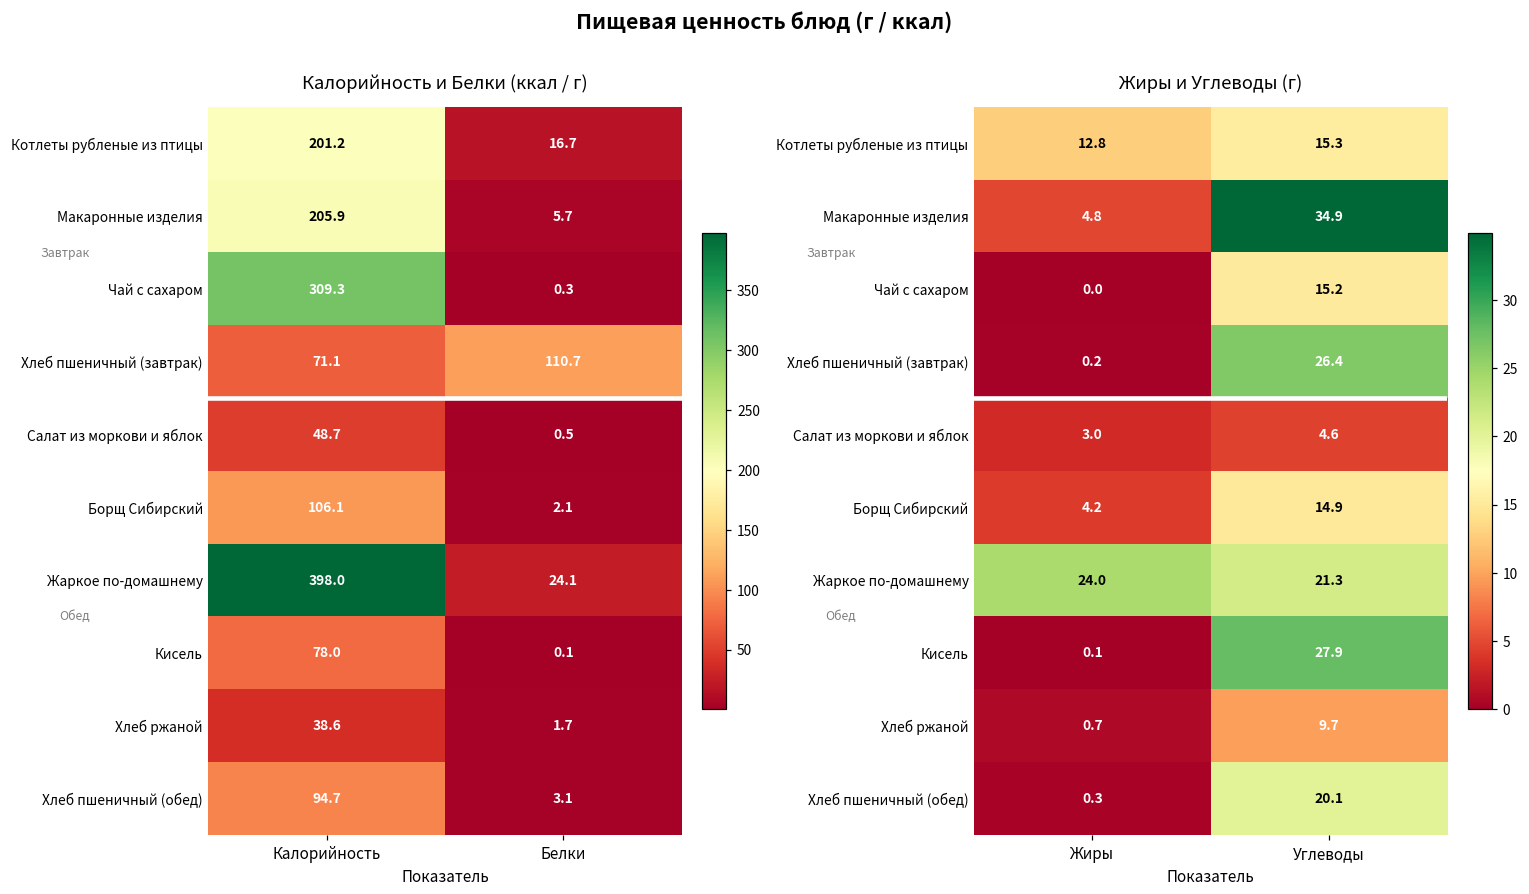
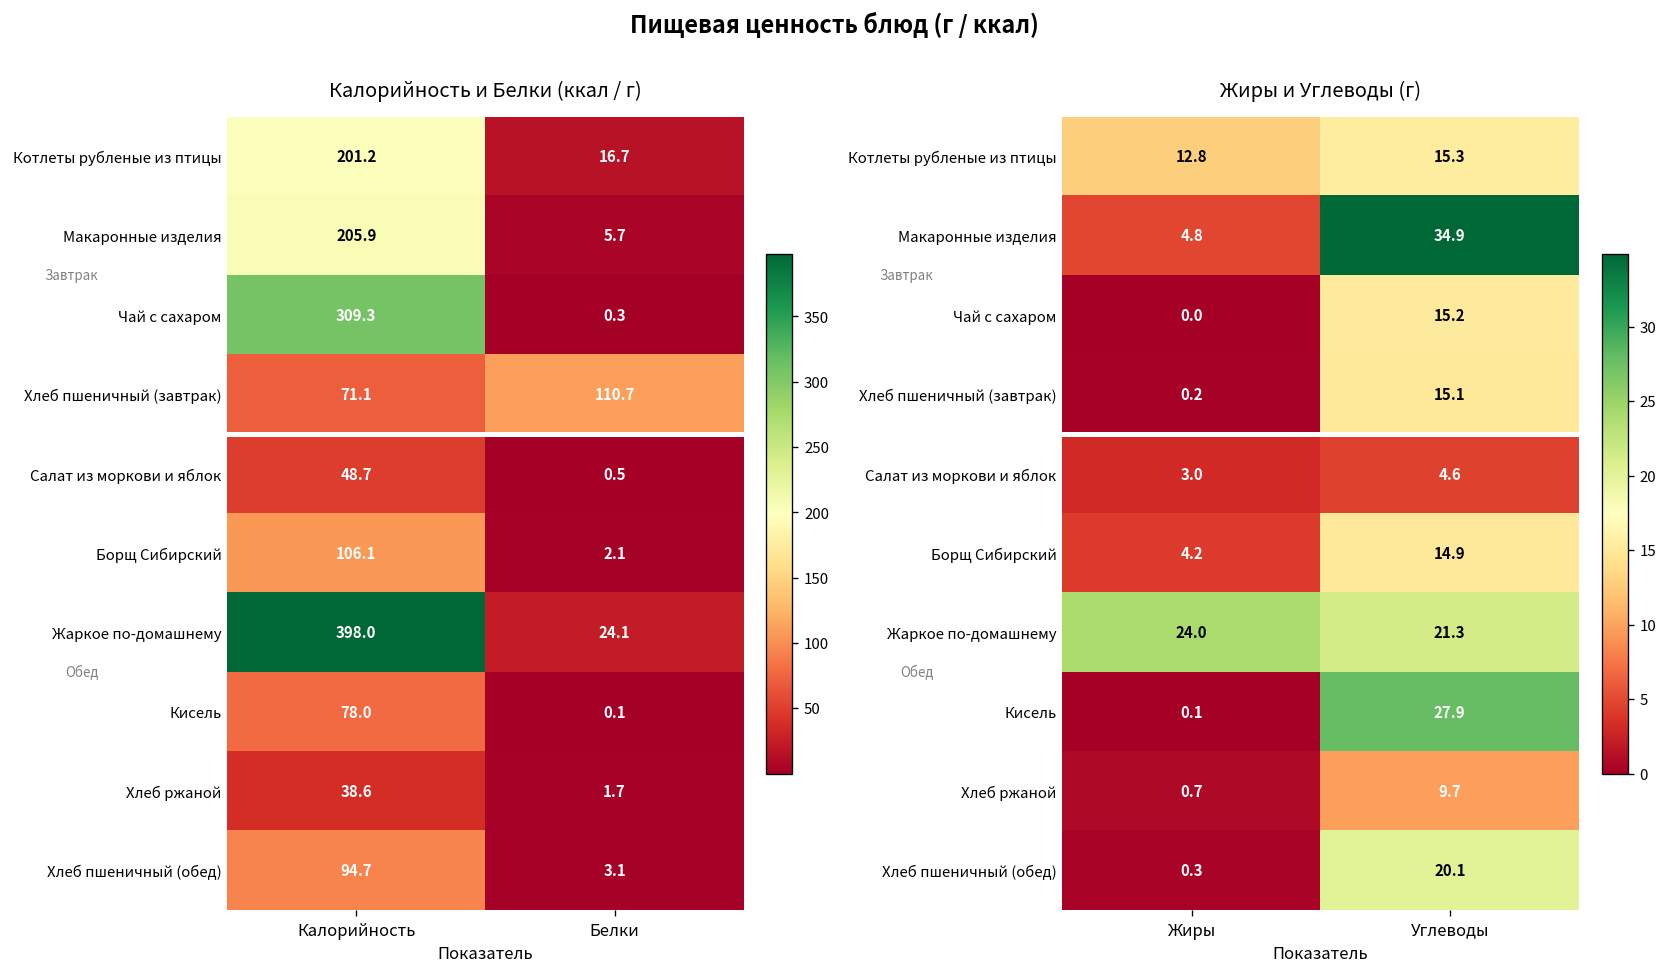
  {
    "Калорийность и Белки (ккал / г)": {
      "Котлеты рубленые из птицы": {
        "Калорийность": 201.2,
        "Белки": 16.7
      },
      "Макаронные изделия": {
        "Калорийность": 205.9,
        "Белки": 5.7
      },
      "Чай с сахаром": {
        "Калорийность": 309.3,
        "Белки": 0.3
      },
      "Хлеб пшеничный (завтрак)": {
        "Калорийность": 71.1,
        "Белки": 110.7
      },
      "Салат из моркови и яблок": {
        "Калорийность": 48.7,
        "Белки": 0.5
      },
      "Борщ Сибирский": {
        "Калорийность": 106.1,
        "Белки": 2.1
      },
      "Жаркое по-домашнему": {
        "Калорийность": 398.0,
        "Белки": 24.1
      },
      "Кисель": {
        "Калорийность": 78.0,
        "Белки": 0.1
      },
      "Хлеб ржаной": {
        "Калорийность": 38.6,
        "Белки": 1.7
      },
      "Хлеб пшеничный (обед)": {
        "Калорийность": 94.7,
        "Белки": 3.1
      }
    },
    "Жиры и Углеводы (г)": {
      "Котлеты рубленые из птицы": {
        "Жиры": 12.8,
        "Углеводы": 15.3
      },
      "Макаронные изделия": {
        "Жиры": 4.8,
        "Углеводы": 34.9
      },
      "Чай с сахаром": {
        "Жиры": 0.0,
        "Углеводы": 15.2
      },
      "Хлеб пшеничный (завтрак)": {
        "Жиры": 0.2,
-       "Углеводы": 26.4
+       "Углеводы": 15.1
      },
      "Салат из моркови и яблок": {
        "Жиры": 3.0,
        "Углеводы": 4.6
      },
      "Борщ Сибирский": {
        "Жиры": 4.2,
        "Углеводы": 14.9
      },
      "Жаркое по-домашнему": {
        "Жиры": 24.0,
        "Углеводы": 21.3
      },
      "Кисель": {
        "Жиры": 0.1,
        "Углеводы": 27.9
      },
      "Хлеб ржаной": {
        "Жиры": 0.7,
        "Углеводы": 9.7
      },
      "Хлеб пшеничный (обед)": {
        "Жиры": 0.3,
        "Углеводы": 20.1
      }
    }
  }
